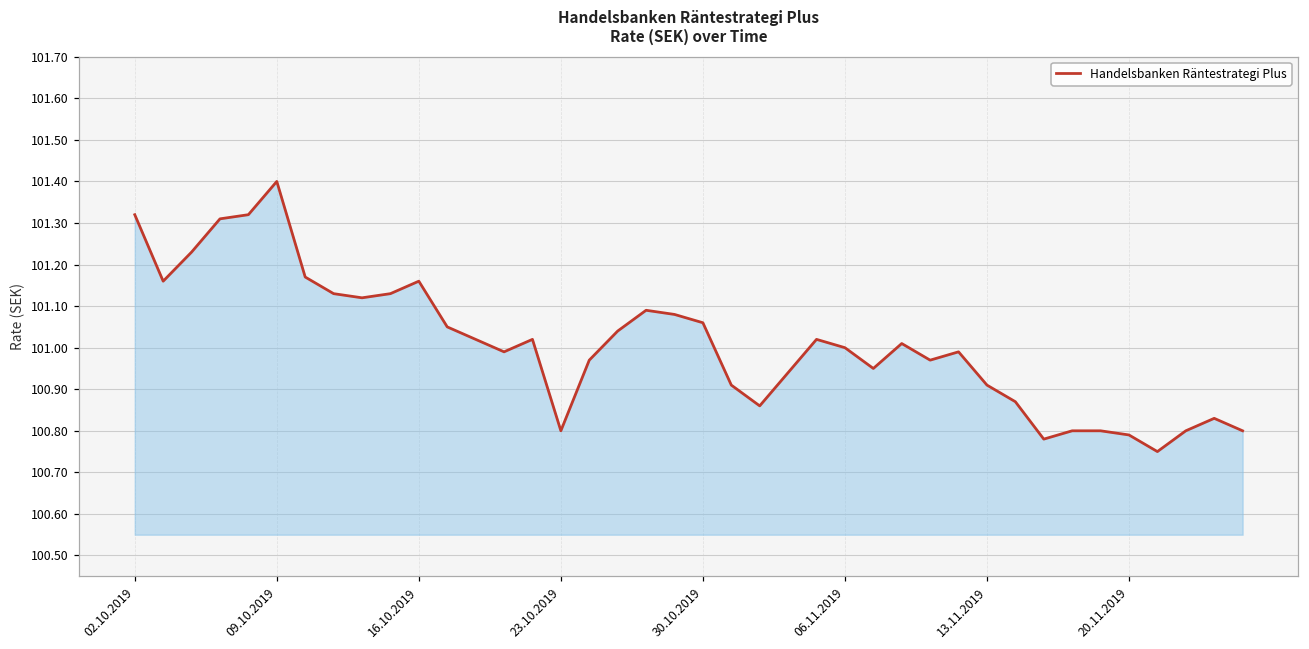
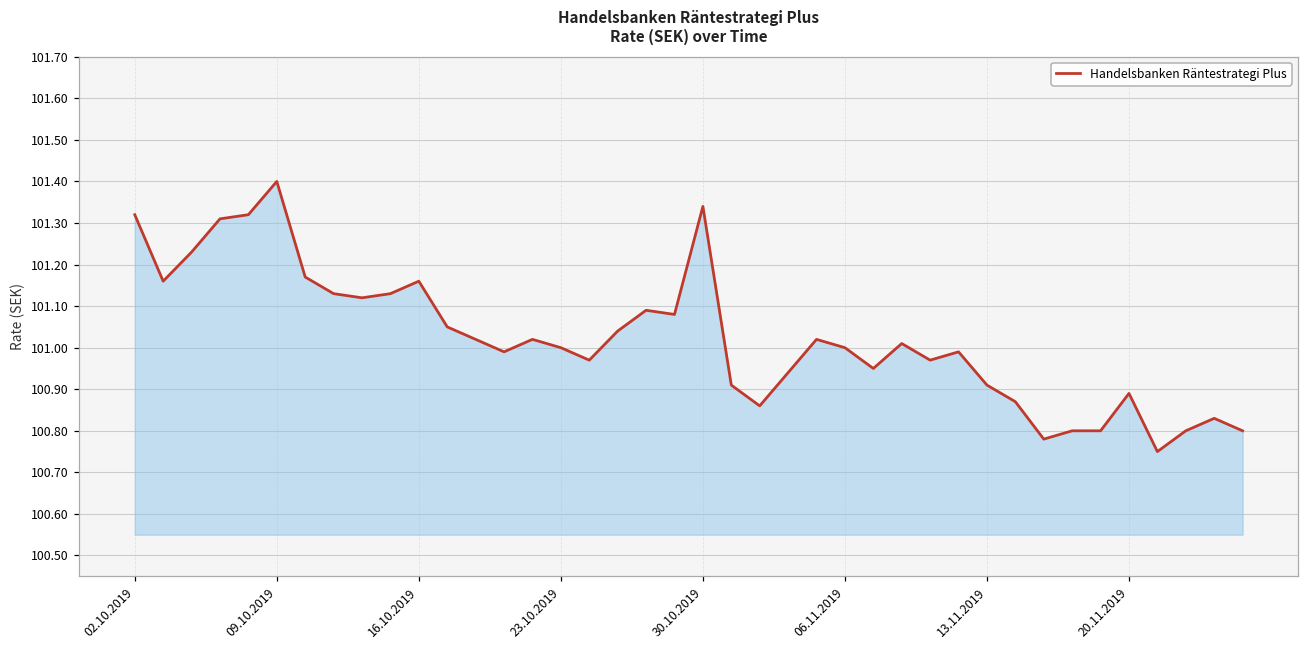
  {
    "02.10.2019": 101.32,
    "09.10.2019": 101.40,
    "16.10.2019": 101.16,
-   "23.10.2019": 100.8,
-   "30.10.2019": 101.06,
+   "23.10.2019": 101.0,
+   "30.10.2019": 101.34,
    "06.11.2019": 101.00,
    "13.11.2019": 100.91,
-   "20.11.2019": 100.79
+   "20.11.2019": 100.89
  }
